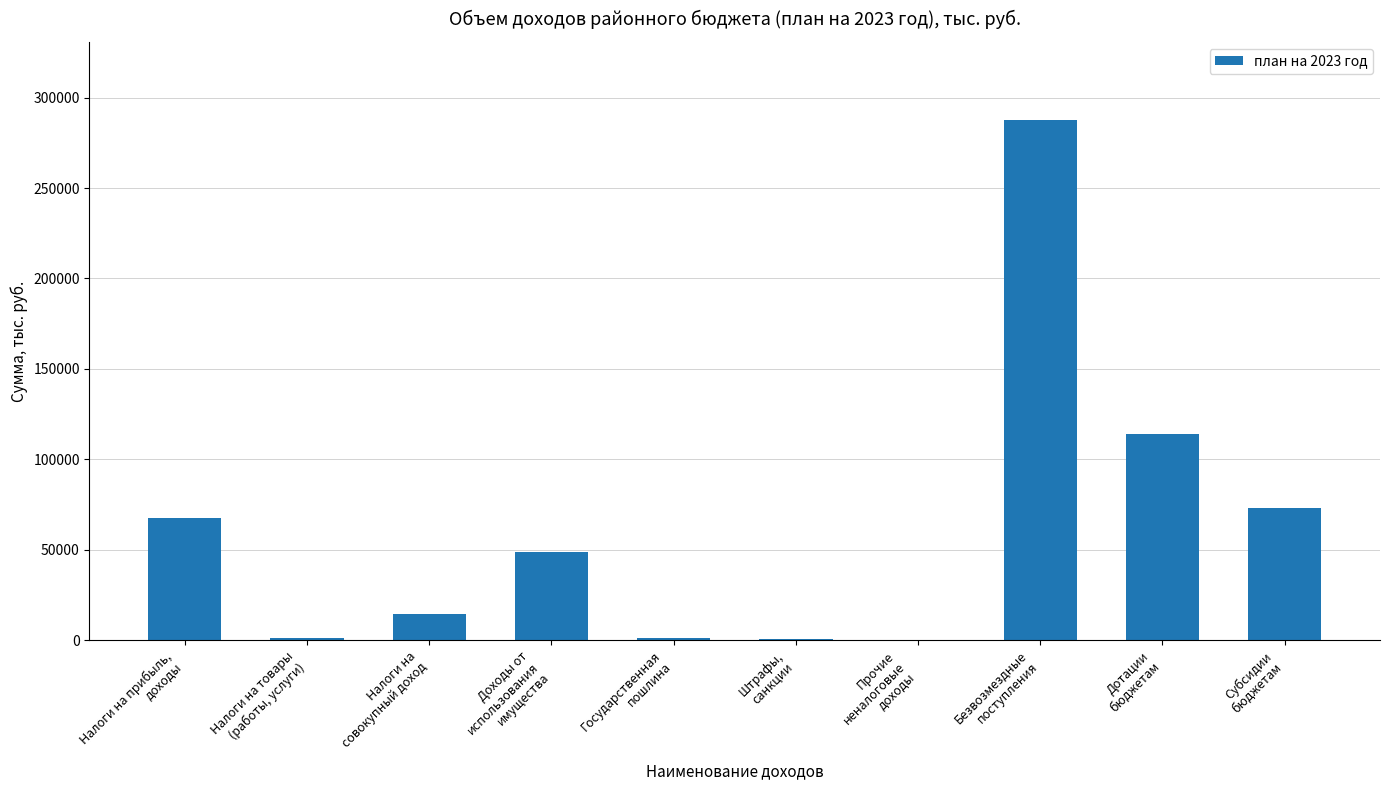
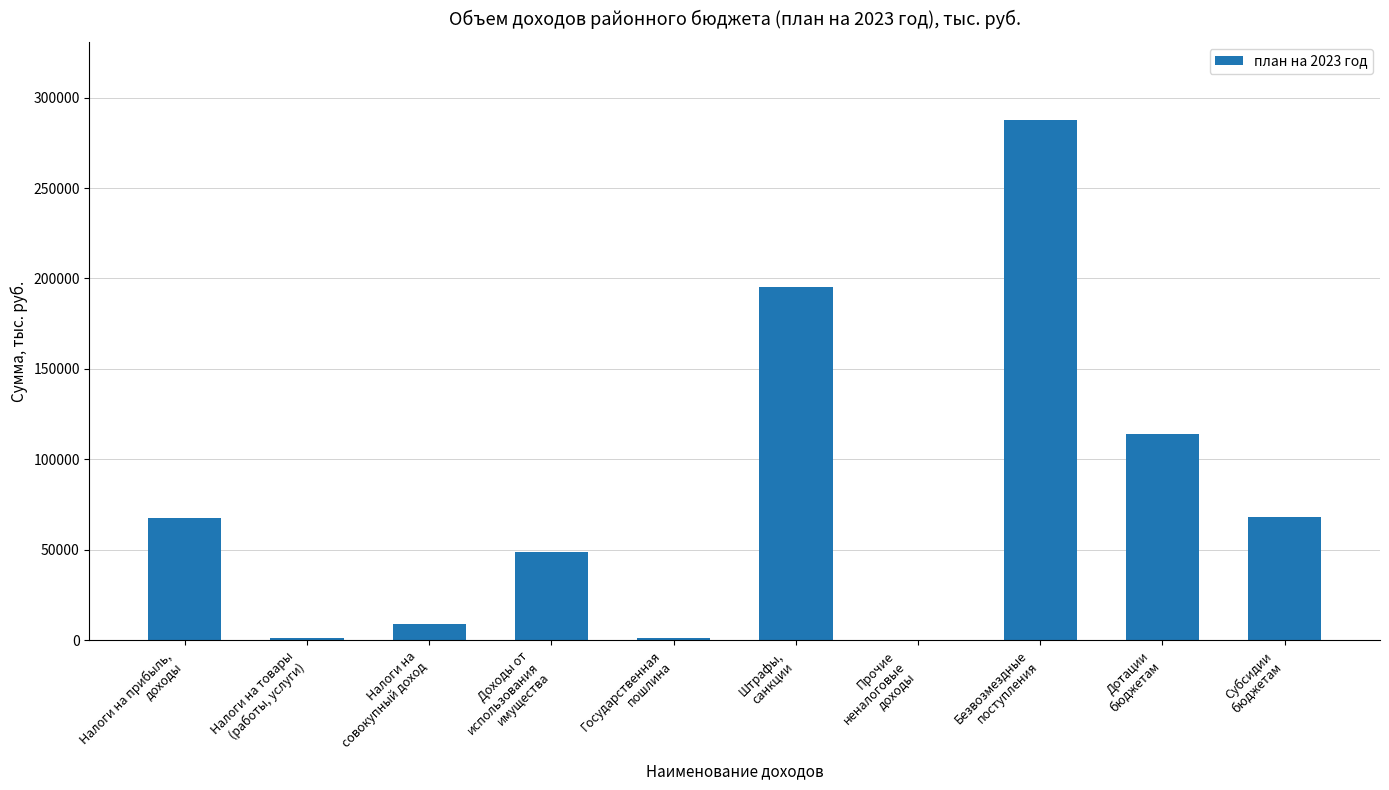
  {
    "Налоги на прибыль, доходы": 67000,
-   "Налоги на совокупный доход": 15000,
+   "Налоги на совокупный доход": 9000,
    "Доходы от использования имущества": 49000,
-   "Штрафы, санкции": 1000,
+   "Штрафы, санкции": 195000,
    "Безвозмездные поступления": 288000,
    "Дотации бюджетам": 114000,
-   "Субсидии бюджетам": 73000
+   "Субсидии бюджетам": 68000
  }
